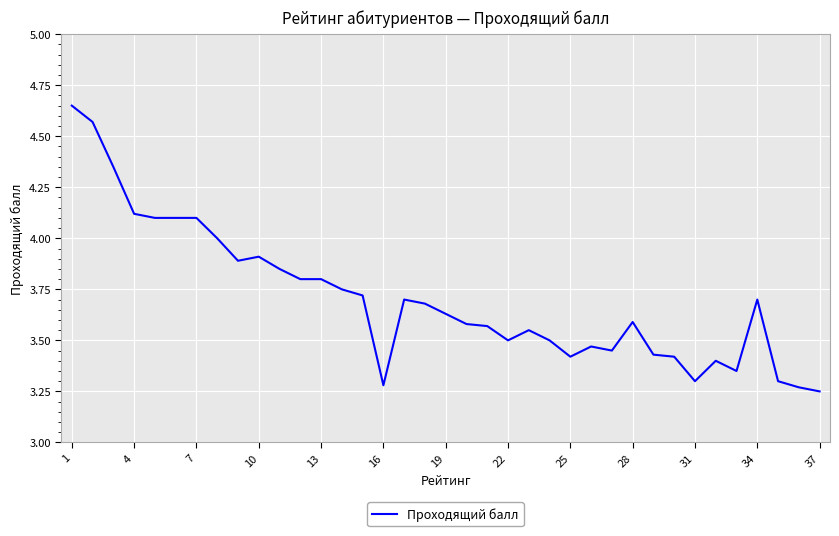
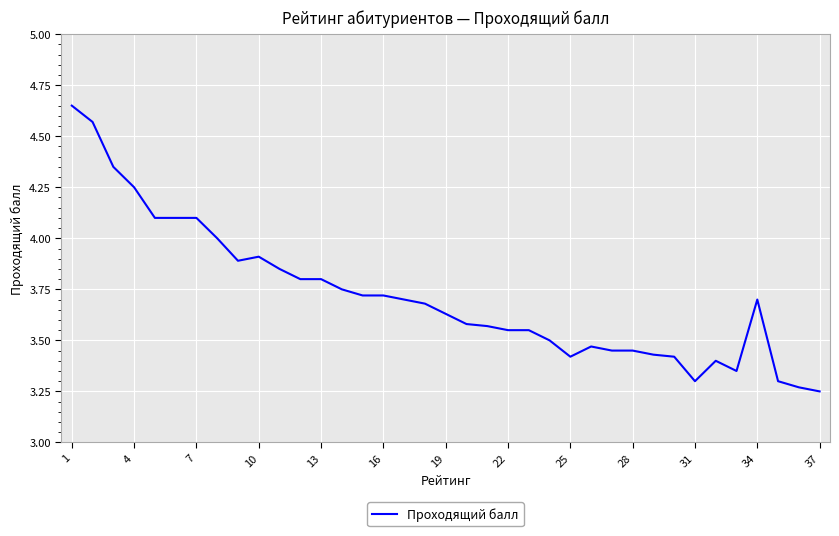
  {
    "1": 4.65,
-   "4": 4.12,
+   "4": 4.25,
    "7": 4.10,
    "10": 3.91,
    "13": 3.80,
-   "16": 3.28,
+   "16": 3.72,
    "19": 3.63,
-   "22": 3.50,
+   "22": 3.55,
    "25": 3.42,
-   "28": 3.59,
+   "28": 3.45,
    "31": 3.30,
    "34": 3.70,
    "37": 3.25
  }
